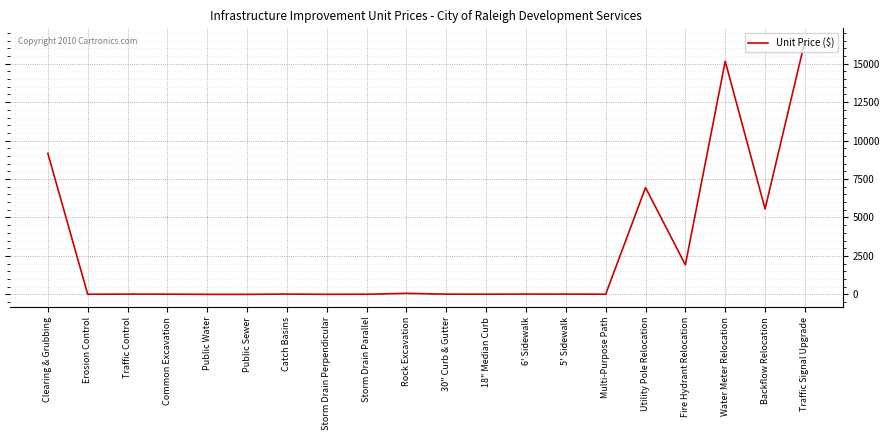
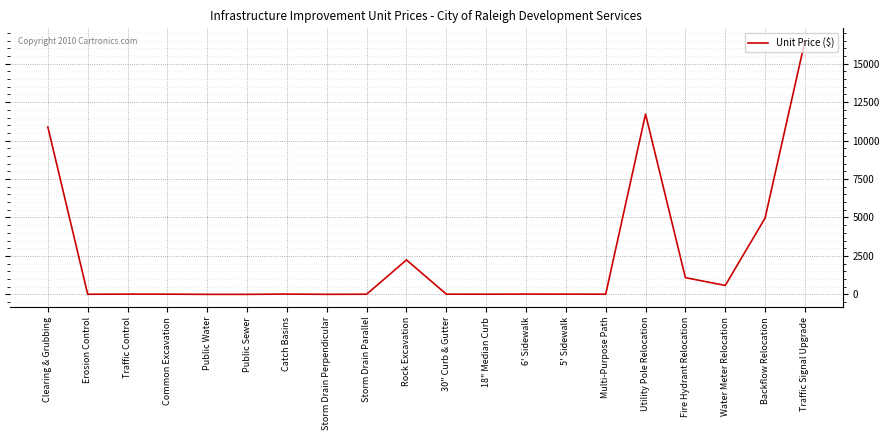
  {
-   "Clearing & Grubbing": 9200,
+   "Clearing & Grubbing": 10900,
    "Erosion Control": 0,
    "Traffic Control": 0,
    "Common Excavation": 0,
    "Public Water": 0,
    "Public Sewer": 0,
    "Catch Basins": 0,
    "Storm Drain Perpendicular": 0,
    "Storm Drain Parallel": 0,
-   "Rock Excavation": 100,
+   "Rock Excavation": 2200,
    "30\" Curb & Gutter": 0,
    "18\" Median Curb": 0,
    "6' Sidewalk": 0,
    "5' Sidewalk": 0,
    "Multi-Purpose Path": 0,
-   "Utility Pole Relocation": 6900,
-   "Fire Hydrant Relocation": 1900,
-   "Water Meter Relocation": 15200,
-   "Backflow Relocation": 5600
+   "Utility Pole Relocation": 11700,
+   "Fire Hydrant Relocation": 1100,
+   "Water Meter Relocation": 600,
+   "Backflow Relocation": 5000
  }
